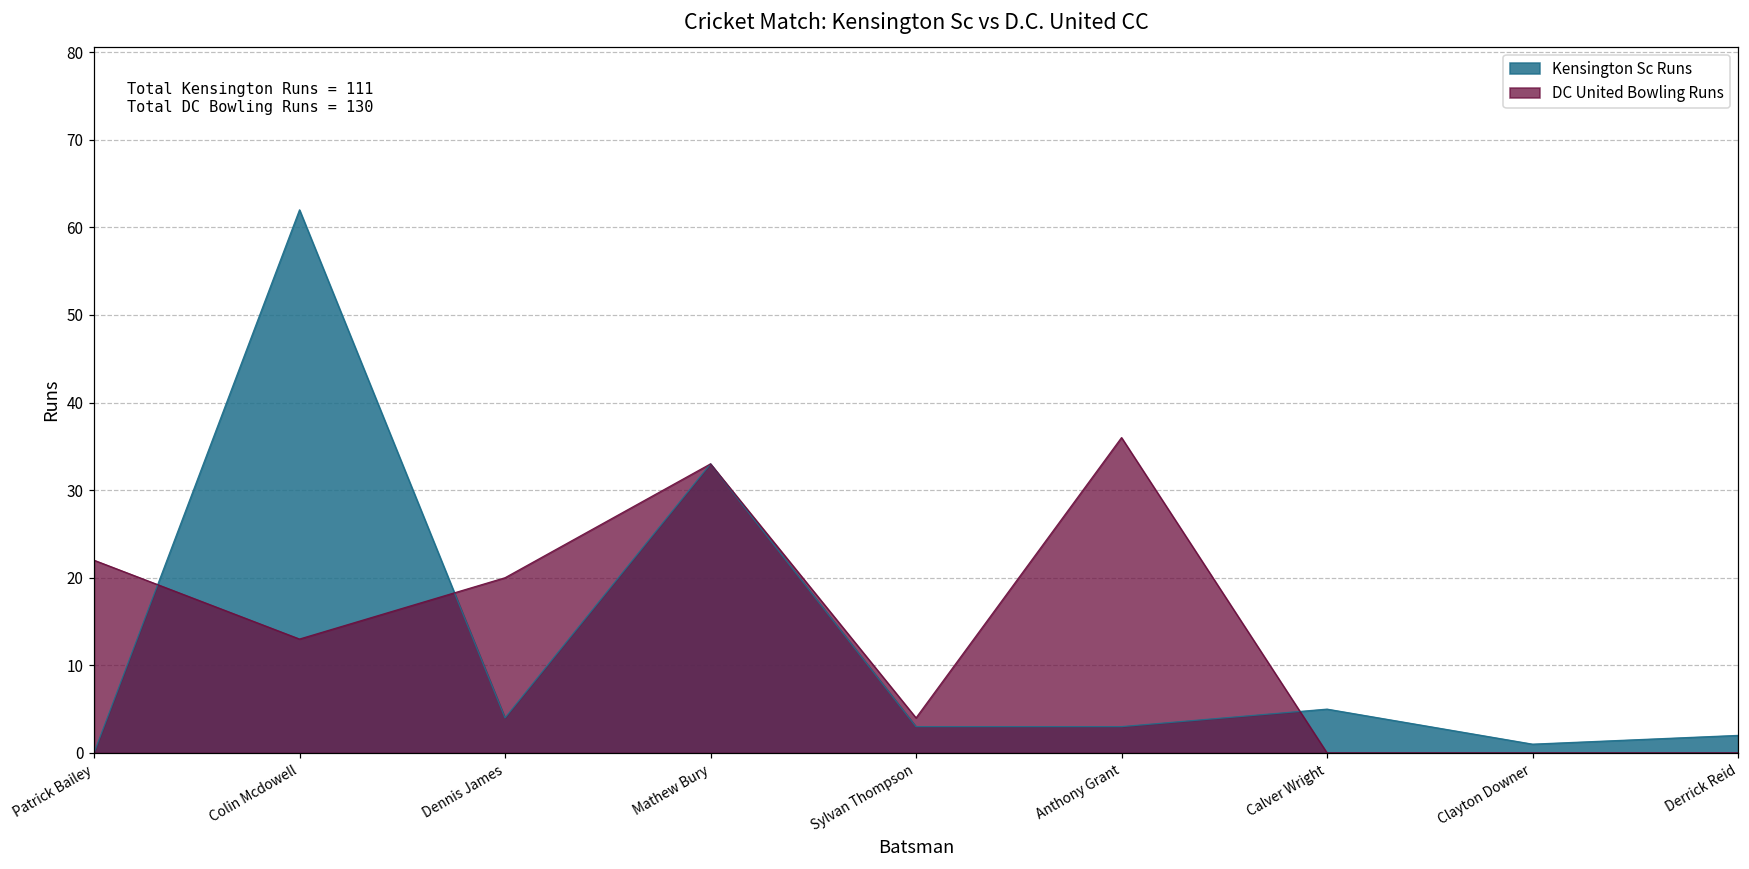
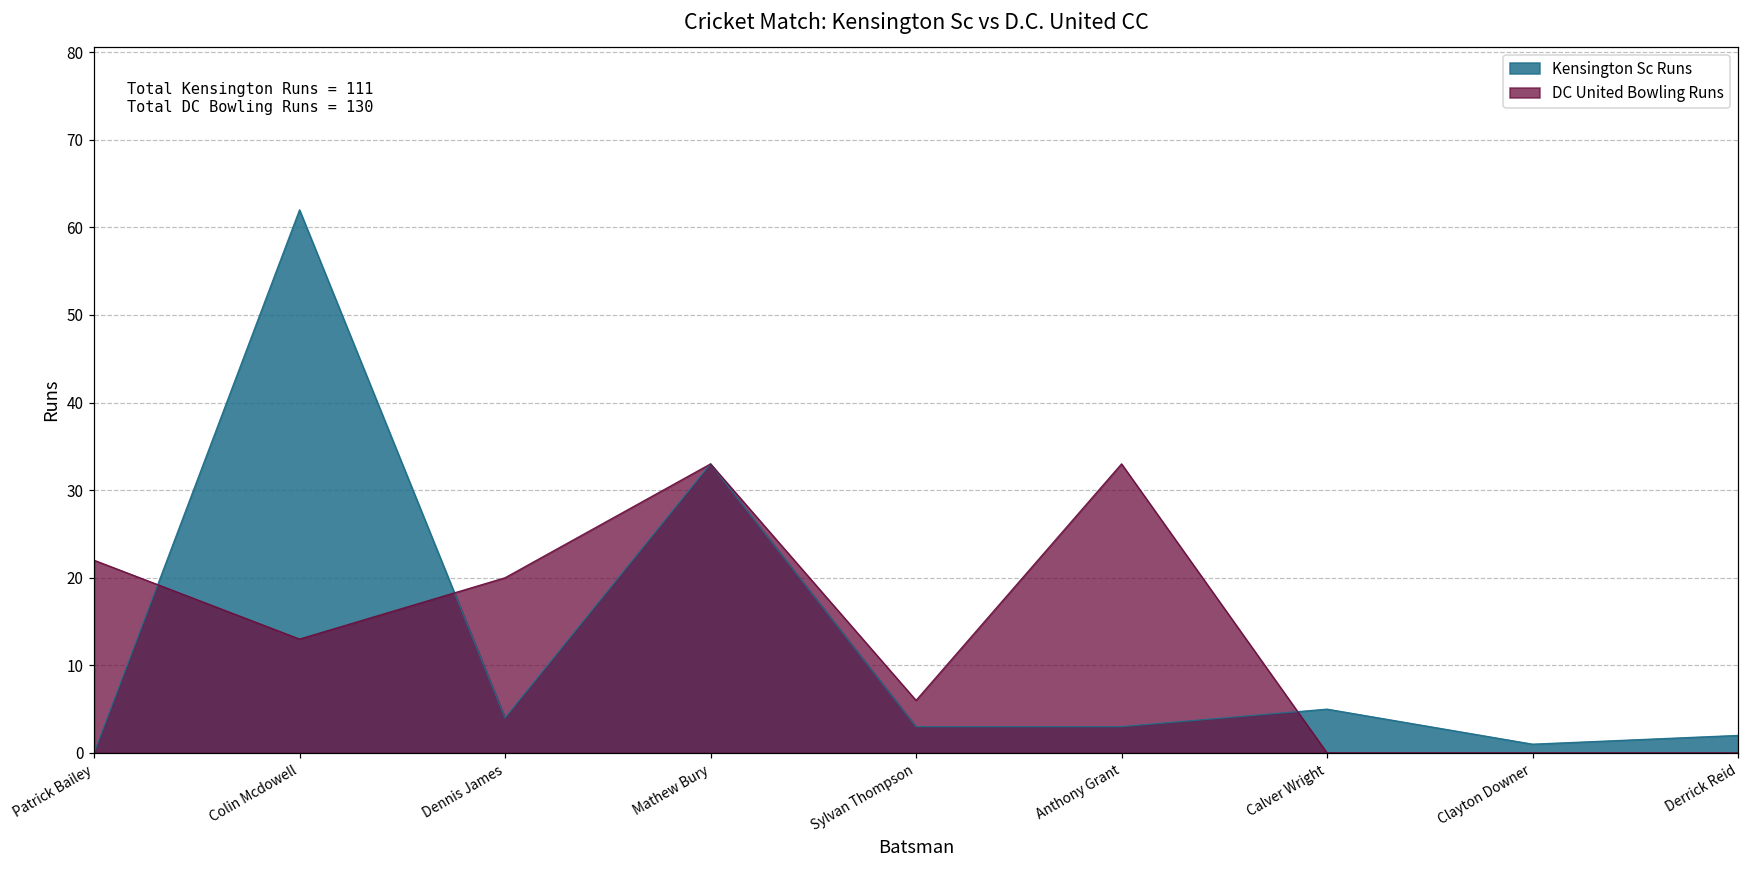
  {
    "Kensington Sc Runs": {
      "Patrick Bailey": 0,
      "Colin Mcdowell": 62,
      "Dennis James": 4,
      "Sylvan Thompson": 3,
      "Anthony Grant": 3,
      "Calver Wright": 5,
      "Clayton Downer": 1,
      "Derrick Reid": 2
    },
    "DC United Bowling Runs": {
      "Patrick Bailey": 22,
      "Colin Mcdowell": 13,
      "Dennis James": 20,
-     "Sylvan Thompson": 4,
-     "Anthony Grant": 36,
+     "Sylvan Thompson": 6,
+     "Anthony Grant": 33,
      "Calver Wright": 0,
      "Clayton Downer": 0,
      "Derrick Reid": 0
    }
  }
